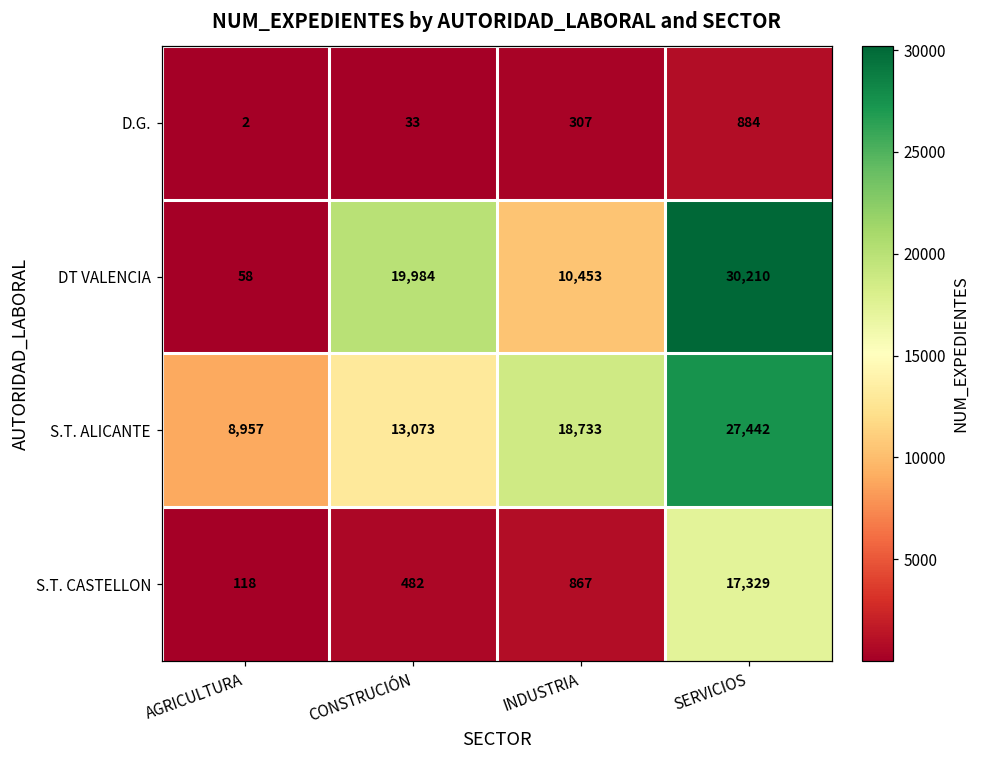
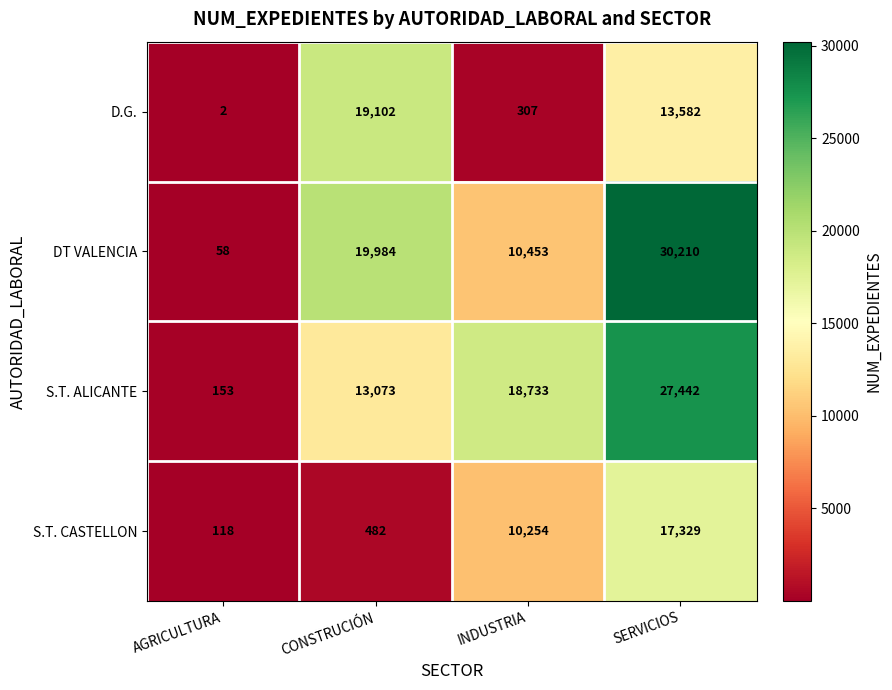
  {
    "D.G.": {
      "AGRICULTURA": "2",
-     "CONSTRUCIÓN": "33",
+     "CONSTRUCIÓN": "19,102",
      "INDUSTRIA": "307",
-     "SERVICIOS": "884"
+     "SERVICIOS": "13,582"
    },
    "DT VALENCIA": {
      "AGRICULTURA": "58",
      "CONSTRUCIÓN": "19,984",
      "INDUSTRIA": "10,453",
      "SERVICIOS": "30,210"
    },
    "S.T. ALICANTE": {
-     "AGRICULTURA": "8,957",
+     "AGRICULTURA": "153",
      "CONSTRUCIÓN": "13,073",
      "INDUSTRIA": "18,733",
      "SERVICIOS": "27,442"
    },
    "S.T. CASTELLON": {
      "AGRICULTURA": "118",
      "CONSTRUCIÓN": "482",
-     "INDUSTRIA": "867",
+     "INDUSTRIA": "10,254",
      "SERVICIOS": "17,329"
    }
  }
